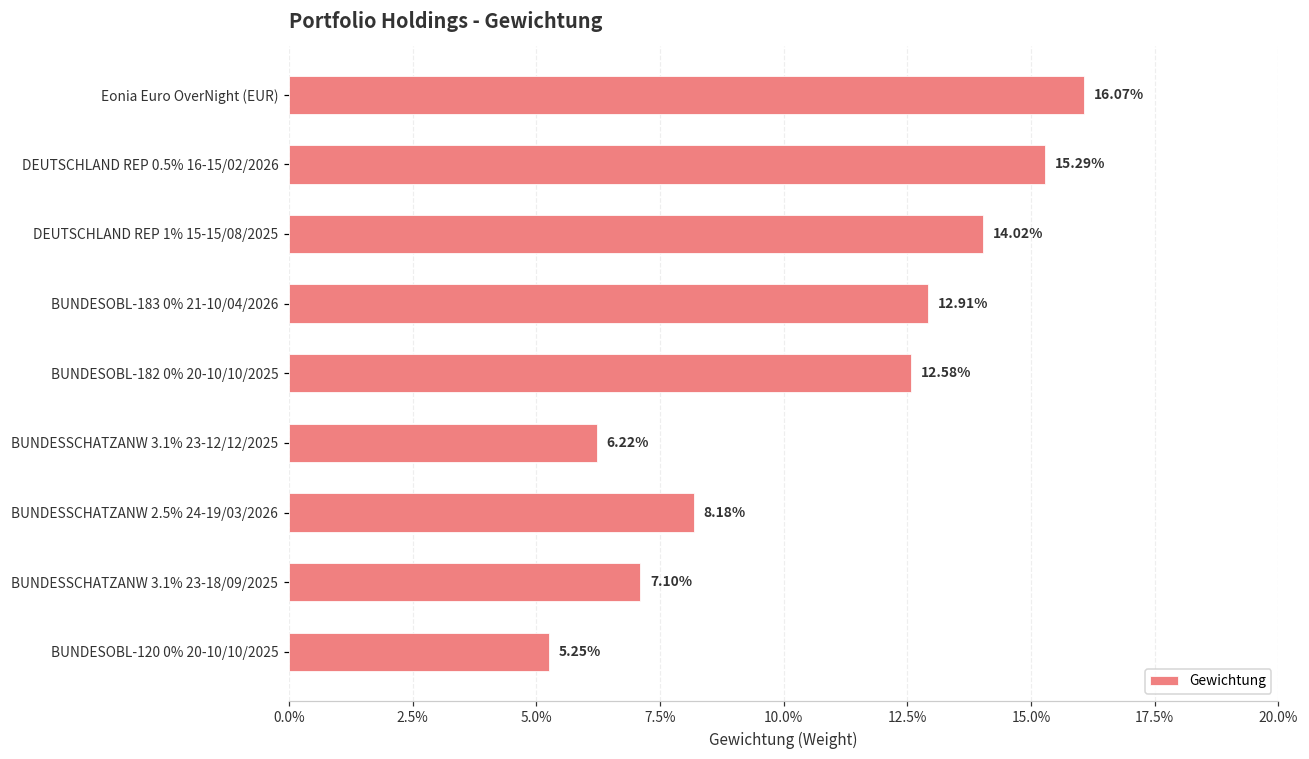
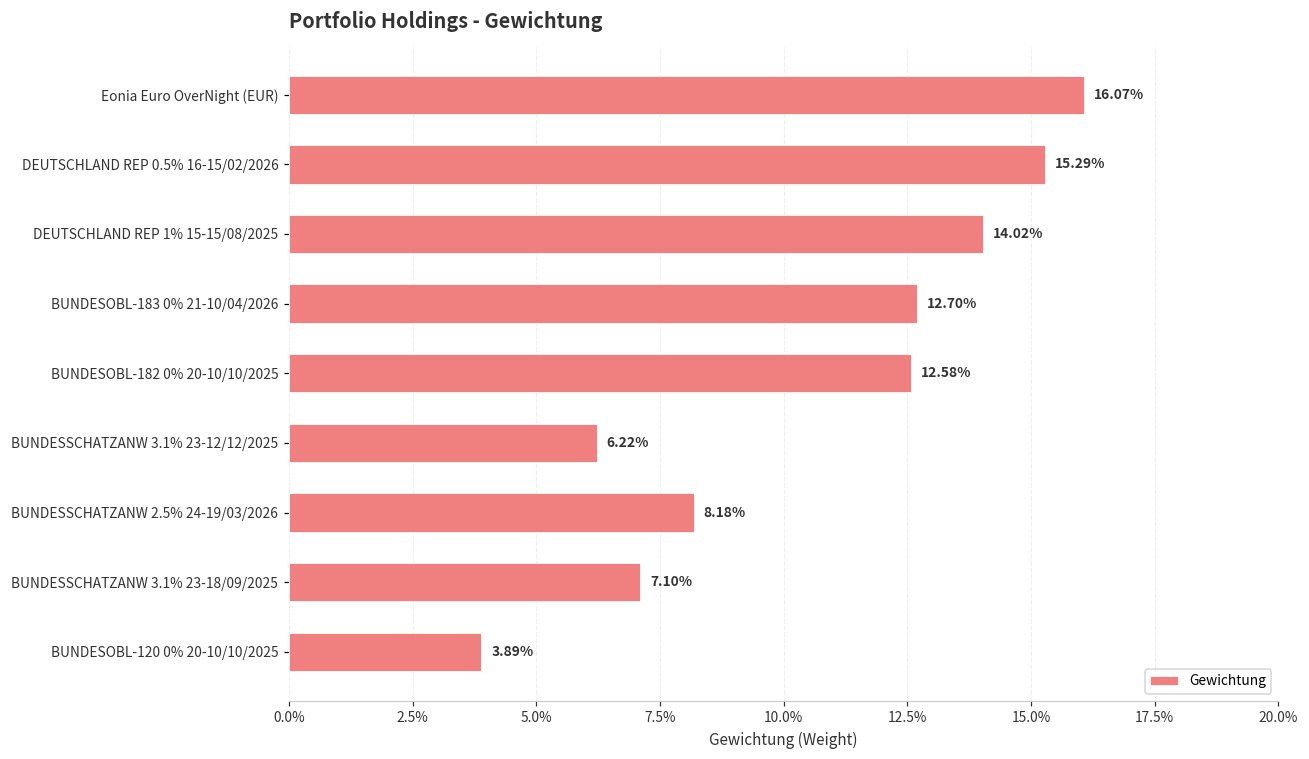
  {
    "Eonia Euro OverNight (EUR)": "16.07%",
    "DEUTSCHLAND REP 0.5% 16-15/02/2026": "15.29%",
    "DEUTSCHLAND REP 1% 15-15/08/2025": "14.02%",
-   "BUNDESOBL-183 0% 21-10/04/2026": "12.91%",
+   "BUNDESOBL-183 0% 21-10/04/2026": "12.70%",
    "BUNDESOBL-182 0% 20-10/10/2025": "12.58%",
    "BUNDESSCHATZANW 3.1% 23-12/12/2025": "6.22%",
    "BUNDESSCHATZANW 2.5% 24-19/03/2026": "8.18%",
    "BUNDESSCHATZANW 3.1% 23-18/09/2025": "7.10%",
-   "BUNDESOBL-120 0% 20-10/10/2025": "5.25%"
+   "BUNDESOBL-120 0% 20-10/10/2025": "3.89%"
  }
